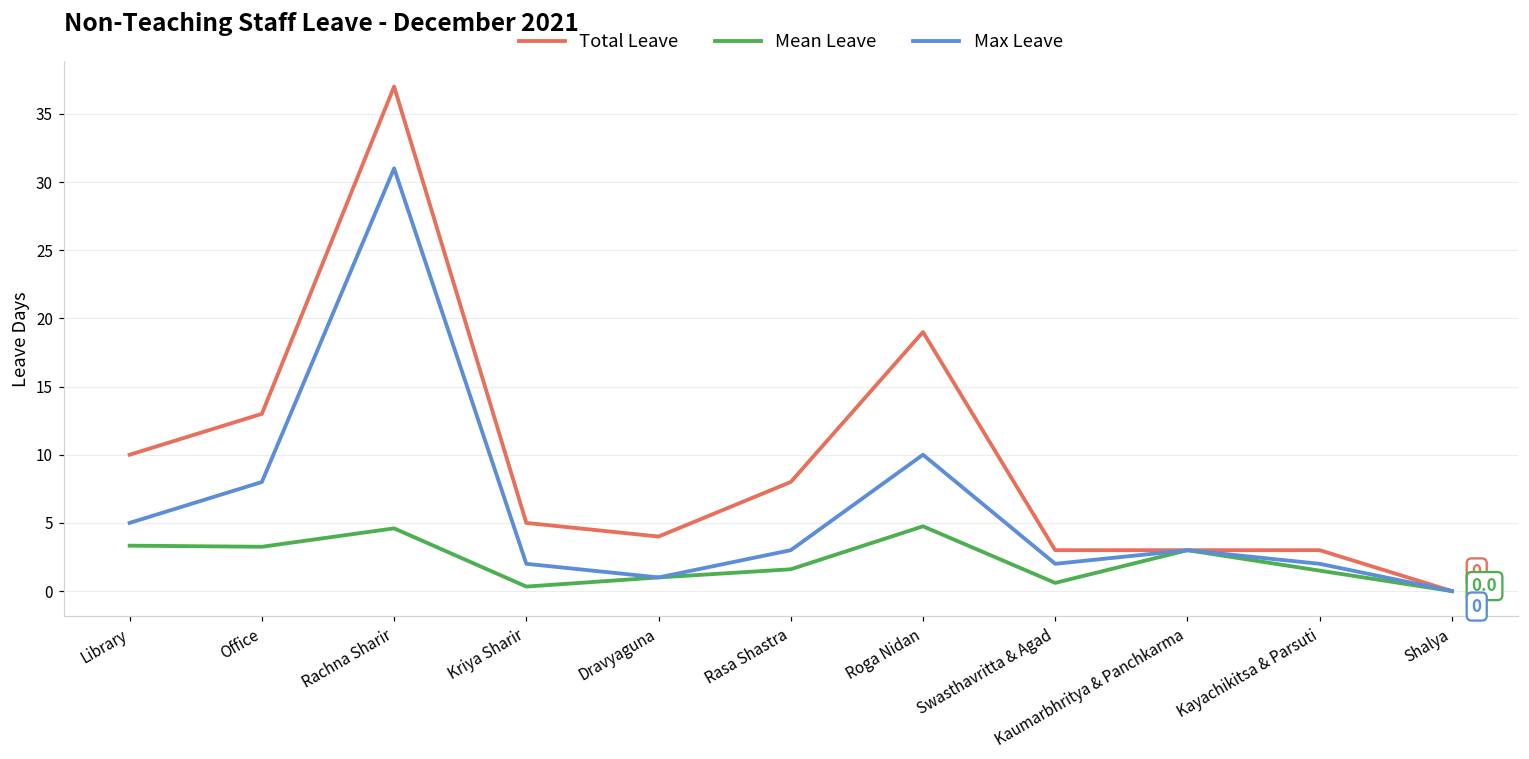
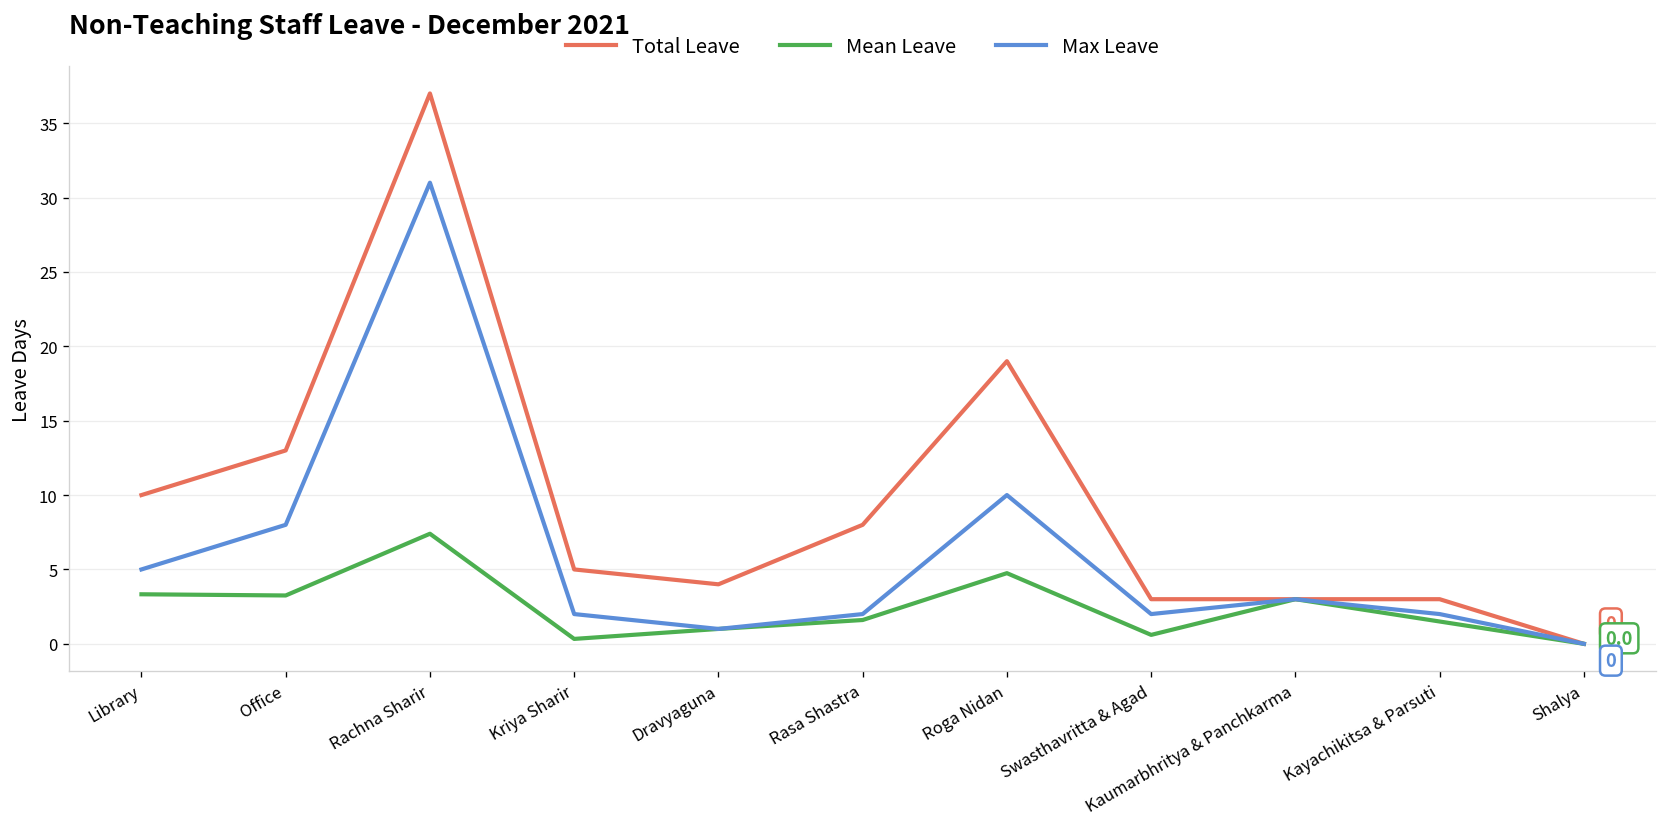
  {
    "Total Leave": {
      "Library": 10.0,
      "Office": 13.0,
      "Rachna Sharir": 37.0,
      "Kriya Sharir": 5.0,
      "Dravyaguna": 4.0,
      "Rasa Shastra": 8.0,
      "Roga Nidan": 19.0,
      "Swasthavritta & Agad": 3.0,
      "Kayachikitsa & Parsuti": 3.0
    },
    "Mean Leave": {
      "Library": 3.3,
      "Office": 3.3,
-     "Rachna Sharir": 4.6,
+     "Rachna Sharir": 7.4,
      "Kriya Sharir": 0.3,
      "Rasa Shastra": 1.6,
      "Roga Nidan": 4.8,
      "Swasthavritta & Agad": 0.6,
      "Kayachikitsa & Parsuti": 1.5
    },
    "Max Leave": {
      "Library": 5,
      "Office": 8,
      "Rachna Sharir": 31,
      "Kriya Sharir": 2,
-     "Rasa Shastra": 3,
+     "Rasa Shastra": 2,
      "Roga Nidan": 10,
      "Swasthavritta & Agad": 2,
      "Kayachikitsa & Parsuti": 2
    }
  }
